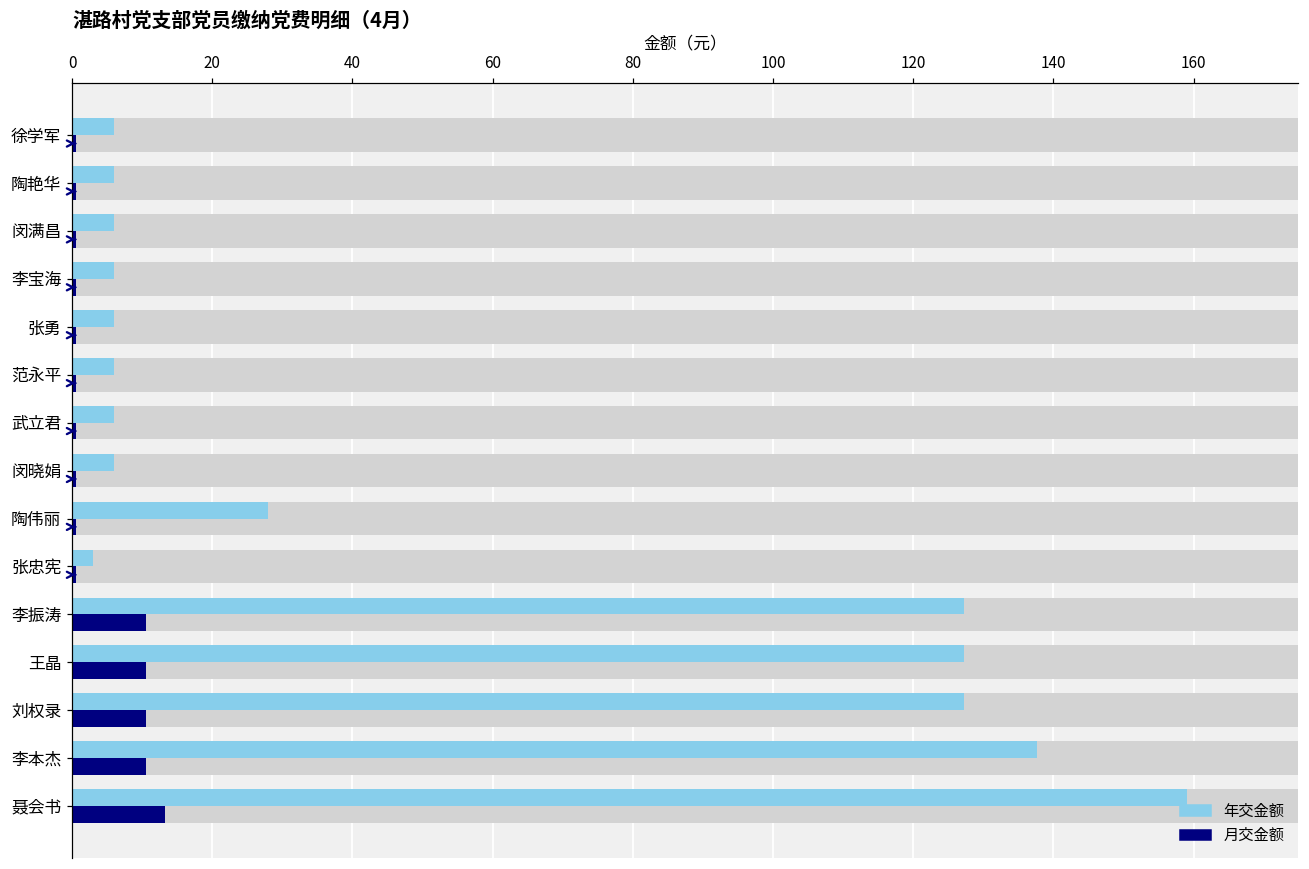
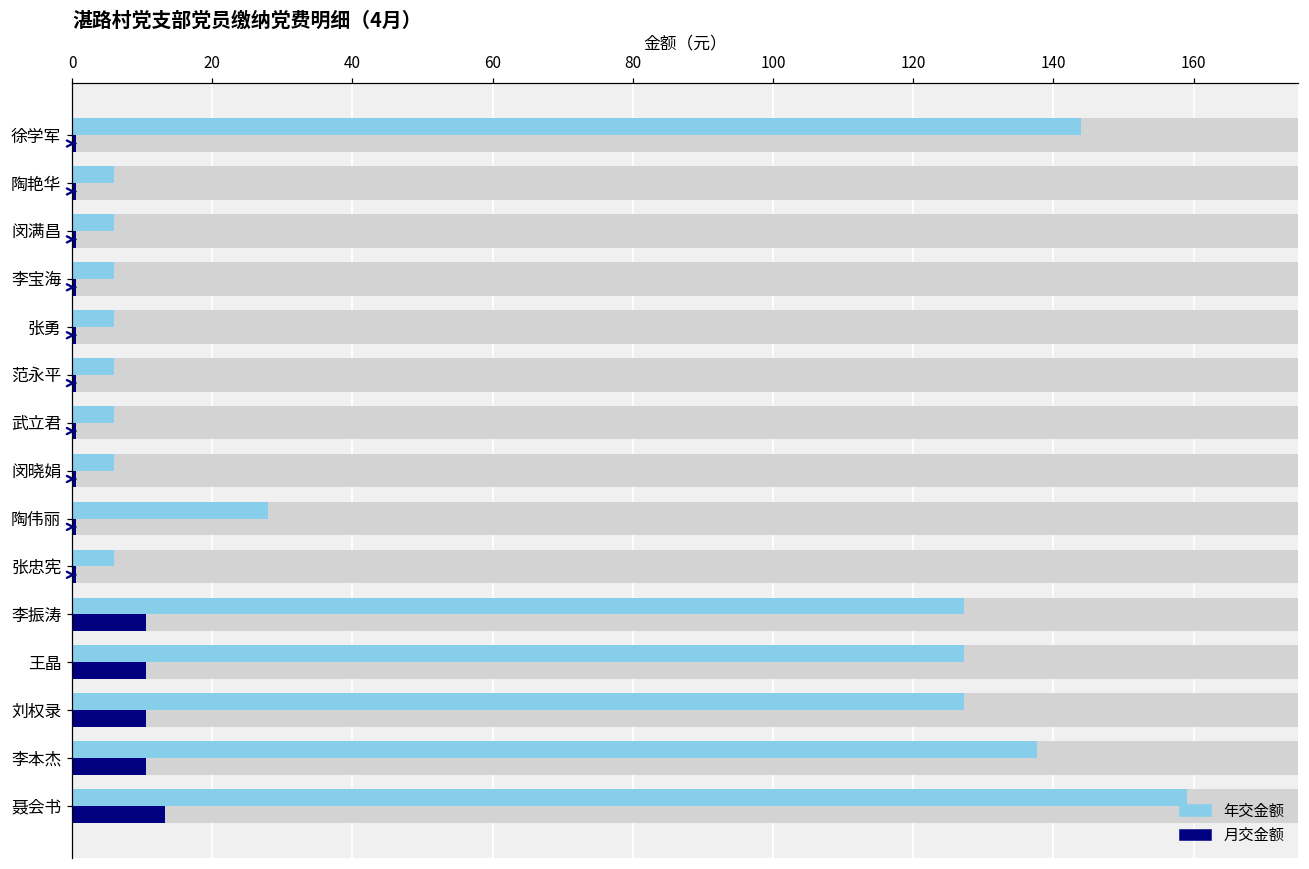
  {
    "年交金额": {
-     "徐学军": 6,
-     "张忠宪": 3
+     "徐学军": 144,
+     "张忠宪": 6
    }
  }
